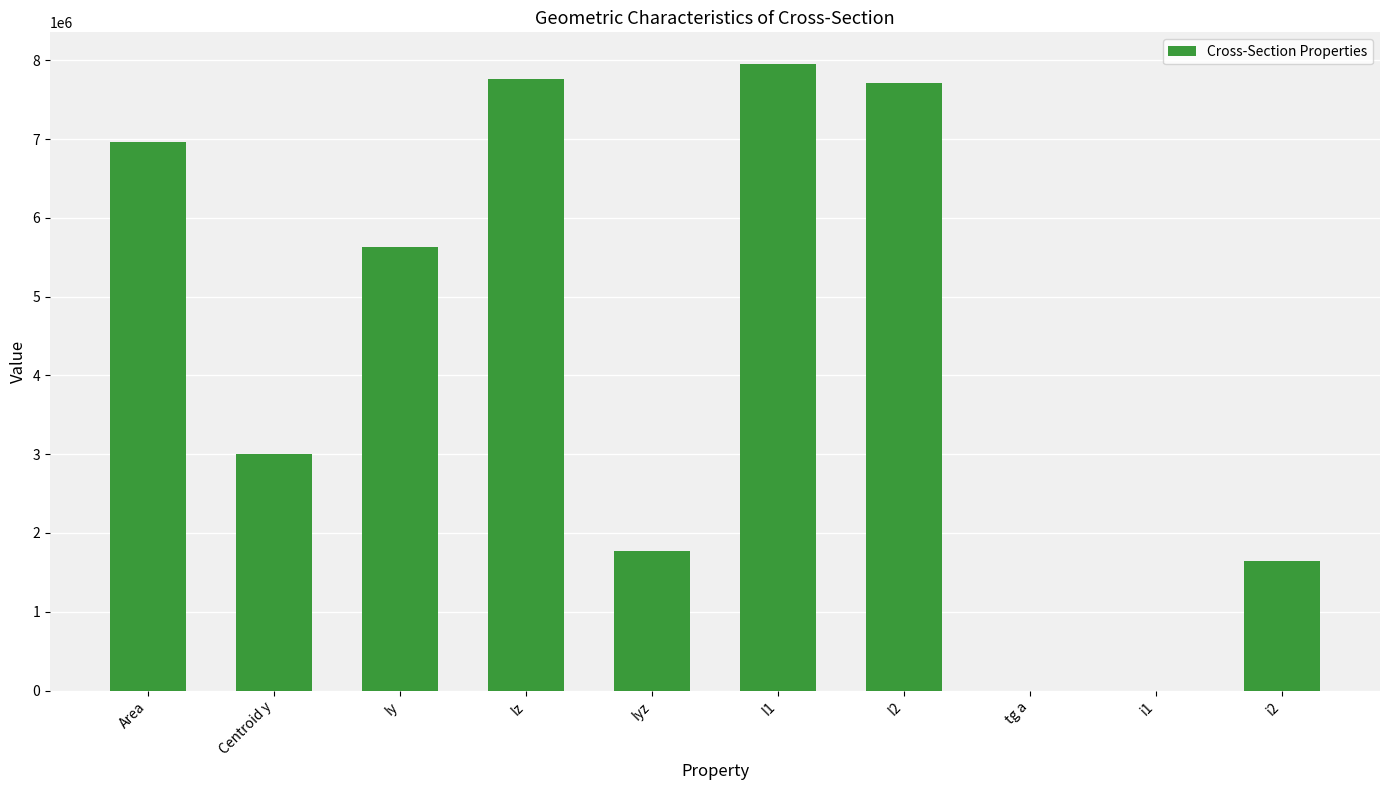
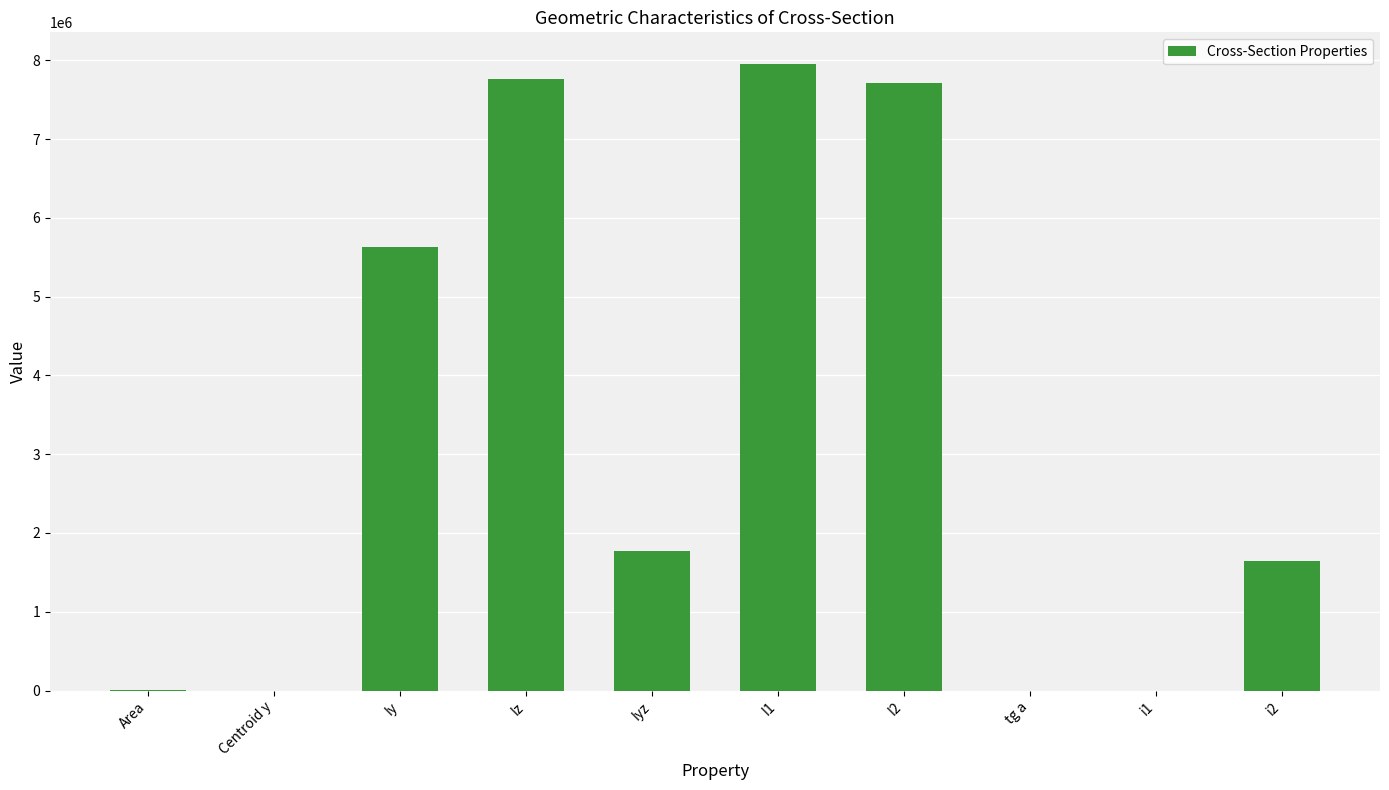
  {
-   "Area": 7000000,
-   "Centroid y": 3000000,
+   "Area": 0,
+   "Centroid y": 0,
    "Iy": 5600000,
    "Iz": 7800000,
    "Iyz": 1800000,
    "I1": 8000000,
    "I2": 7700000,
    "i2": 1600000
  }
